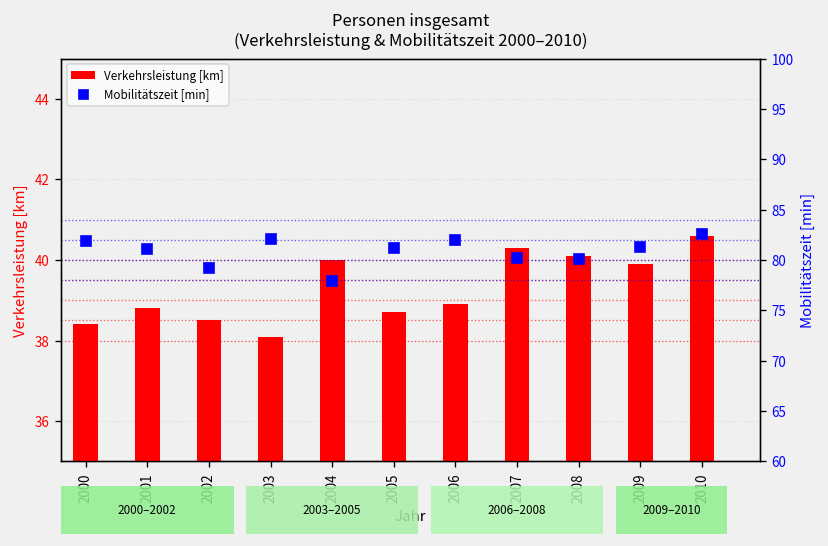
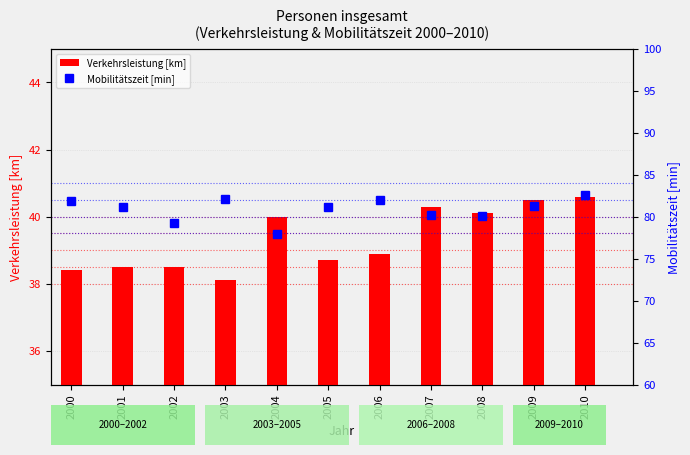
  {
    "Verkehrsleistung [km]": {
      "2000": 38.4,
-     "2001": 38.8,
+     "2001": 38.5,
      "2002": 38.5,
      "2003": 38.1,
      "2004": 40.0,
      "2005": 38.7,
      "2006": 38.9,
      "2007": 40.3,
      "2008": 40.1,
-     "2009": 39.9,
+     "2009": 40.5,
      "2010": 40.6
    },
    "Mobilitätszeit [min]": {
      "2000": 82,
      "2001": 81,
      "2002": 79,
      "2003": 82,
      "2004": 78,
      "2005": 81,
      "2006": 82,
      "2007": 80,
      "2008": 80,
      "2009": 81,
      "2010": 83
    }
  }
